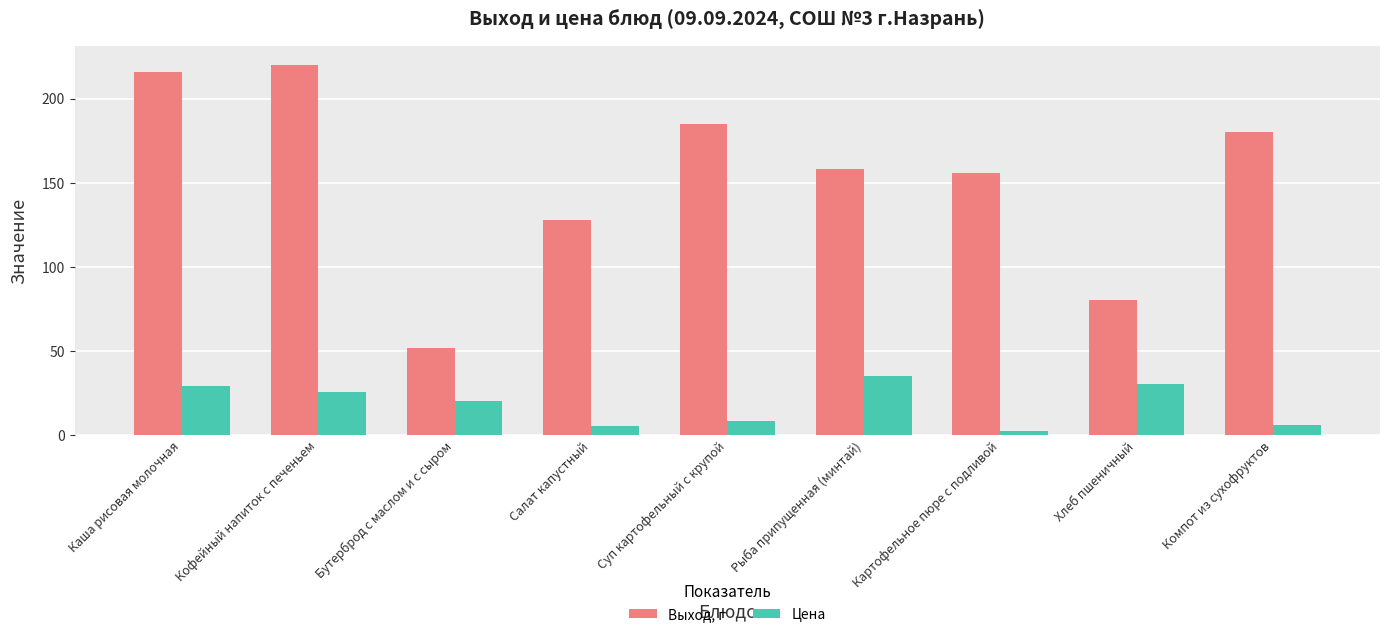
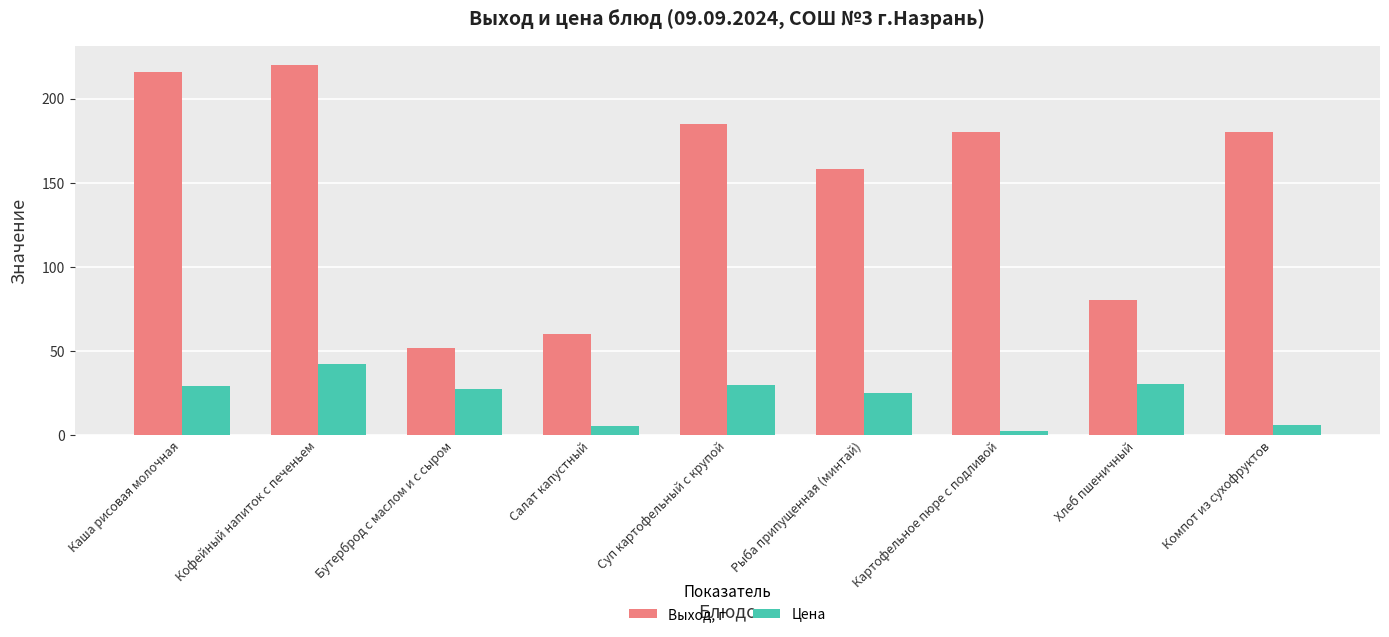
  {
    "Выход, г": {
      "Каша рисовая молочная": 216,
      "Кофейный напиток с печеньем": 220,
      "Бутерброд с маслом и с сыром": 52,
-     "Салат капустный": 128,
+     "Салат капустный": 60,
      "Суп картофельный с крупой": 185,
      "Рыба припущенная (минтай)": 158,
-     "Картофельное пюре с подливой": 156,
+     "Картофельное пюре с подливой": 180,
      "Хлеб пшеничный": 80,
      "Компот из сухофруктов": 180
    },
    "Цена": {
      "Каша рисовая молочная": 29,
-     "Кофейный напиток с печеньем": 26,
-     "Бутерброд с маслом и с сыром": 20,
+     "Кофейный напиток с печеньем": 42,
+     "Бутерброд с маслом и с сыром": 27,
      "Салат капустный": 5,
-     "Суп картофельный с крупой": 8,
-     "Рыба припущенная (минтай)": 35,
+     "Суп картофельный с крупой": 30,
+     "Рыба припущенная (минтай)": 25,
      "Картофельное пюре с подливой": 3,
      "Хлеб пшеничный": 30,
      "Компот из сухофруктов": 6
    }
  }
